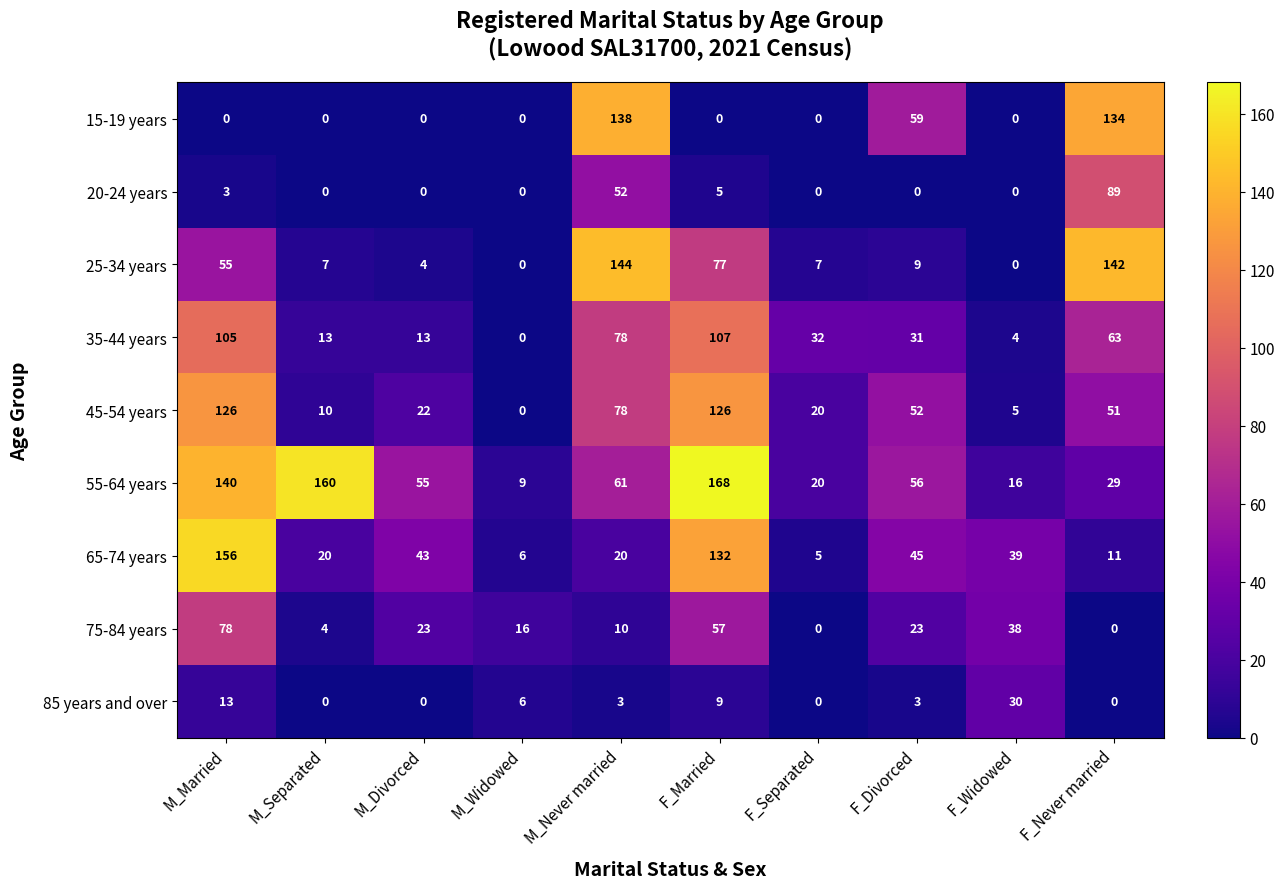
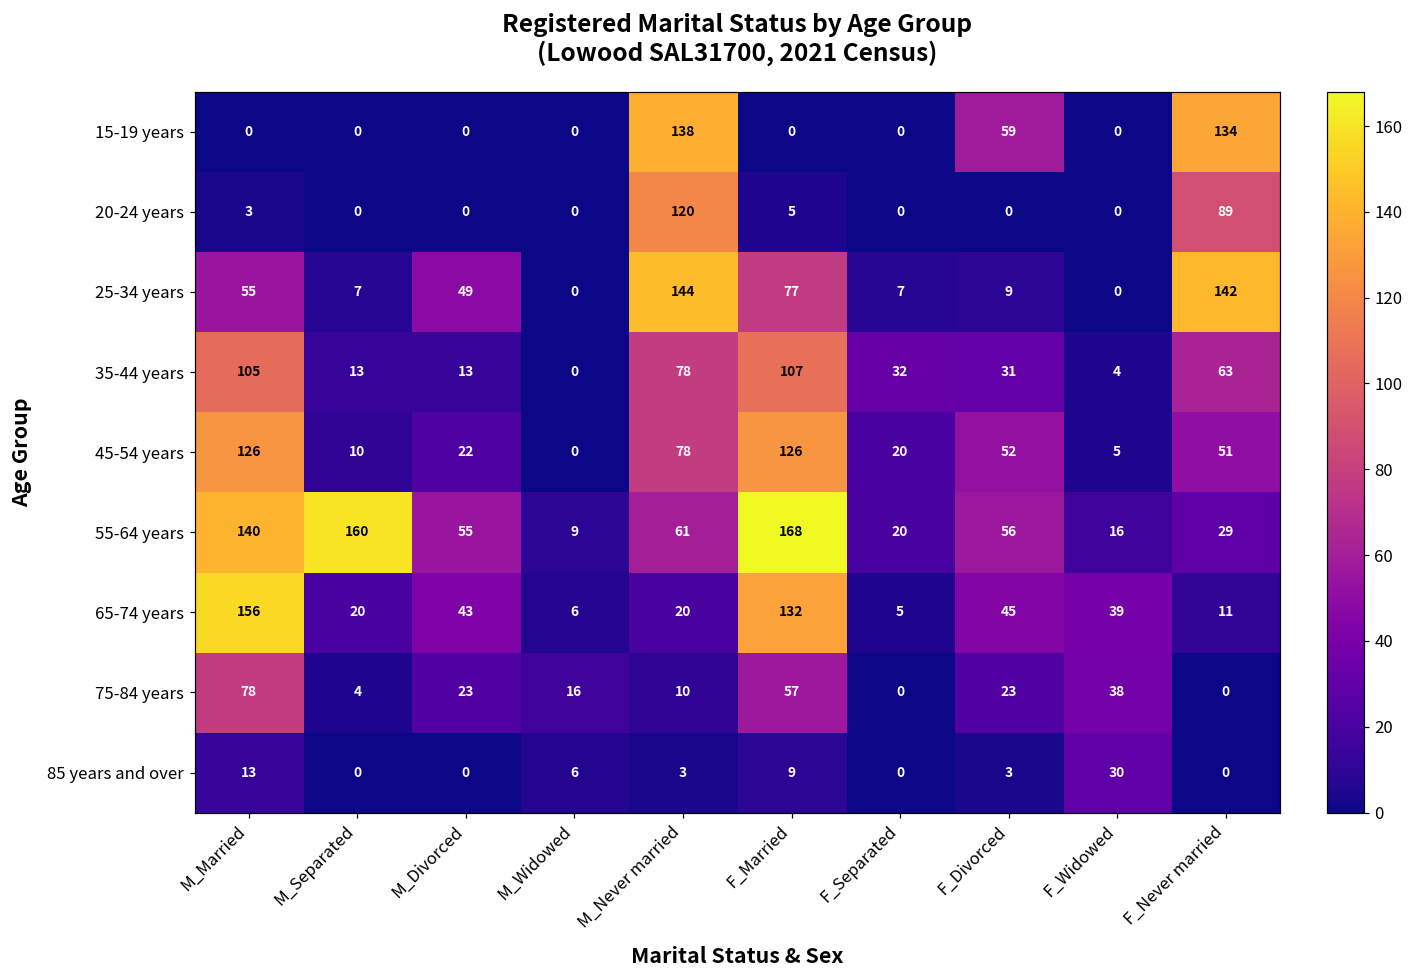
  {
    "15-19 years": {
      "M_Married": 0,
      "M_Separated": 0,
      "M_Divorced": 0,
      "M_Widowed": 0,
      "M_Never married": 138,
      "F_Married": 0,
      "F_Separated": 0,
      "F_Divorced": 59,
      "F_Widowed": 0,
      "F_Never married": 134
    },
    "20-24 years": {
      "M_Married": 3,
      "M_Separated": 0,
      "M_Divorced": 0,
      "M_Widowed": 0,
-     "M_Never married": 52,
+     "M_Never married": 120,
      "F_Married": 5,
      "F_Separated": 0,
      "F_Divorced": 0,
      "F_Widowed": 0,
      "F_Never married": 89
    },
    "25-34 years": {
      "M_Married": 55,
      "M_Separated": 7,
-     "M_Divorced": 4,
+     "M_Divorced": 49,
      "M_Widowed": 0,
      "M_Never married": 144,
      "F_Married": 77,
      "F_Separated": 7,
      "F_Divorced": 9,
      "F_Widowed": 0,
      "F_Never married": 142
    },
    "35-44 years": {
      "M_Married": 105,
      "M_Separated": 13,
      "M_Divorced": 13,
      "M_Widowed": 0,
      "M_Never married": 78,
      "F_Married": 107,
      "F_Separated": 32,
      "F_Divorced": 31,
      "F_Widowed": 4,
      "F_Never married": 63
    },
    "45-54 years": {
      "M_Married": 126,
      "M_Separated": 10,
      "M_Divorced": 22,
      "M_Widowed": 0,
      "M_Never married": 78,
      "F_Married": 126,
      "F_Separated": 20,
      "F_Divorced": 52,
      "F_Widowed": 5,
      "F_Never married": 51
    },
    "55-64 years": {
      "M_Married": 140,
      "M_Separated": 160,
      "M_Divorced": 55,
      "M_Widowed": 9,
      "M_Never married": 61,
      "F_Married": 168,
      "F_Separated": 20,
      "F_Divorced": 56,
      "F_Widowed": 16,
      "F_Never married": 29
    },
    "65-74 years": {
      "M_Married": 156,
      "M_Separated": 20,
      "M_Divorced": 43,
      "M_Widowed": 6,
      "M_Never married": 20,
      "F_Married": 132,
      "F_Separated": 5,
      "F_Divorced": 45,
      "F_Widowed": 39,
      "F_Never married": 11
    },
    "75-84 years": {
      "M_Married": 78,
      "M_Separated": 4,
      "M_Divorced": 23,
      "M_Widowed": 16,
      "M_Never married": 10,
      "F_Married": 57,
      "F_Separated": 0,
      "F_Divorced": 23,
      "F_Widowed": 38,
      "F_Never married": 0
    },
    "85 years and over": {
      "M_Married": 13,
      "M_Separated": 0,
      "M_Divorced": 0,
      "M_Widowed": 6,
      "M_Never married": 3,
      "F_Married": 9,
      "F_Separated": 0,
      "F_Divorced": 3,
      "F_Widowed": 30,
      "F_Never married": 0
    }
  }
